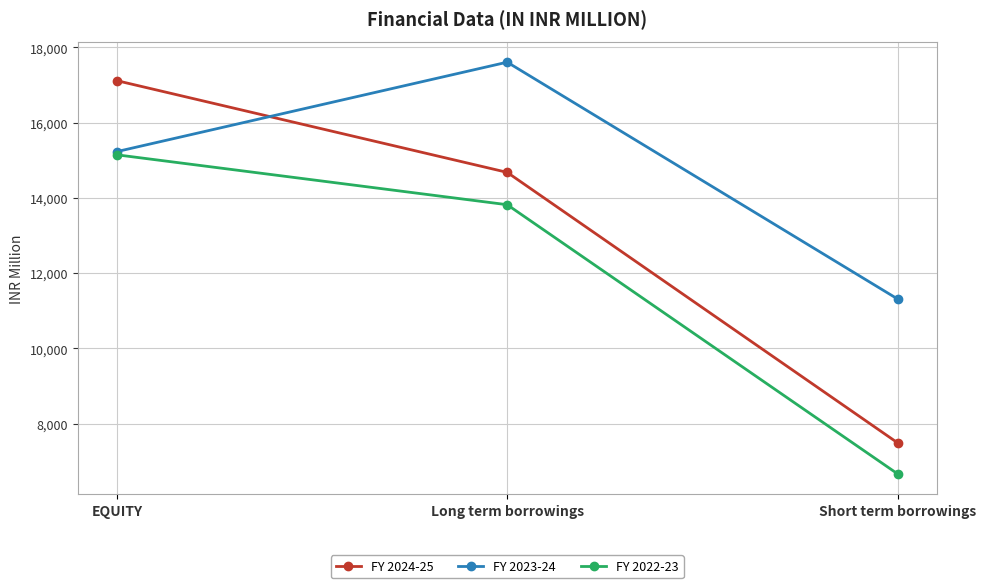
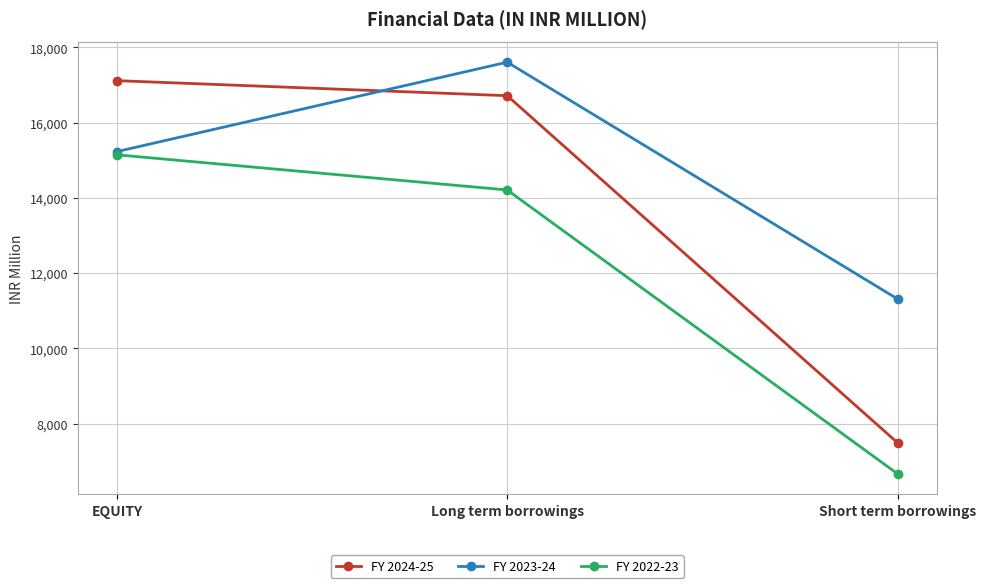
  {
    "FY 2024-25": {
      "EQUITY": "17,100",
-     "Long term borrowings": "14,700",
+     "Long term borrowings": "16,700",
      "Short term borrowings": "7,500"
    },
    "FY 2023-24": {
      "EQUITY": "15,200",
      "Long term borrowings": "17,600",
      "Short term borrowings": "11,300"
    },
    "FY 2022-23": {
      "EQUITY": "15,100",
-     "Long term borrowings": "13,800",
+     "Long term borrowings": "14,200",
      "Short term borrowings": "6,700"
    }
  }
